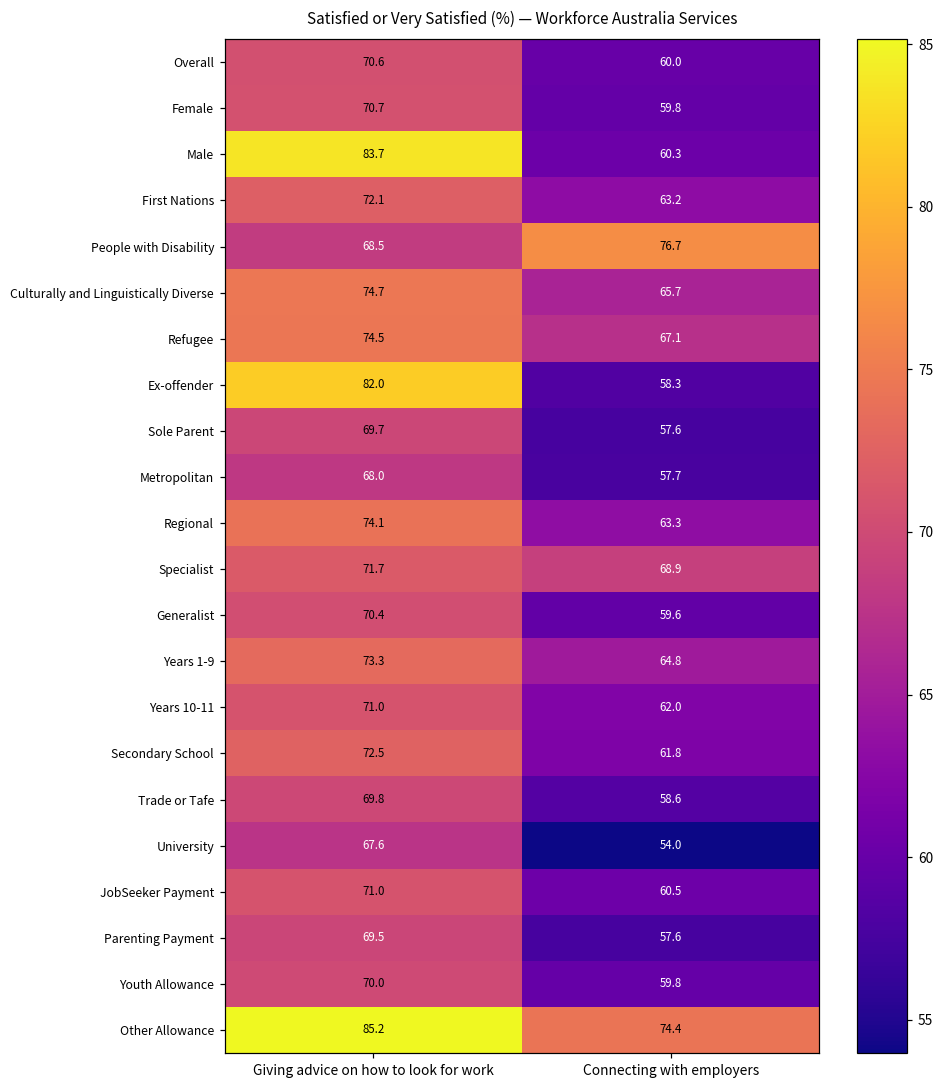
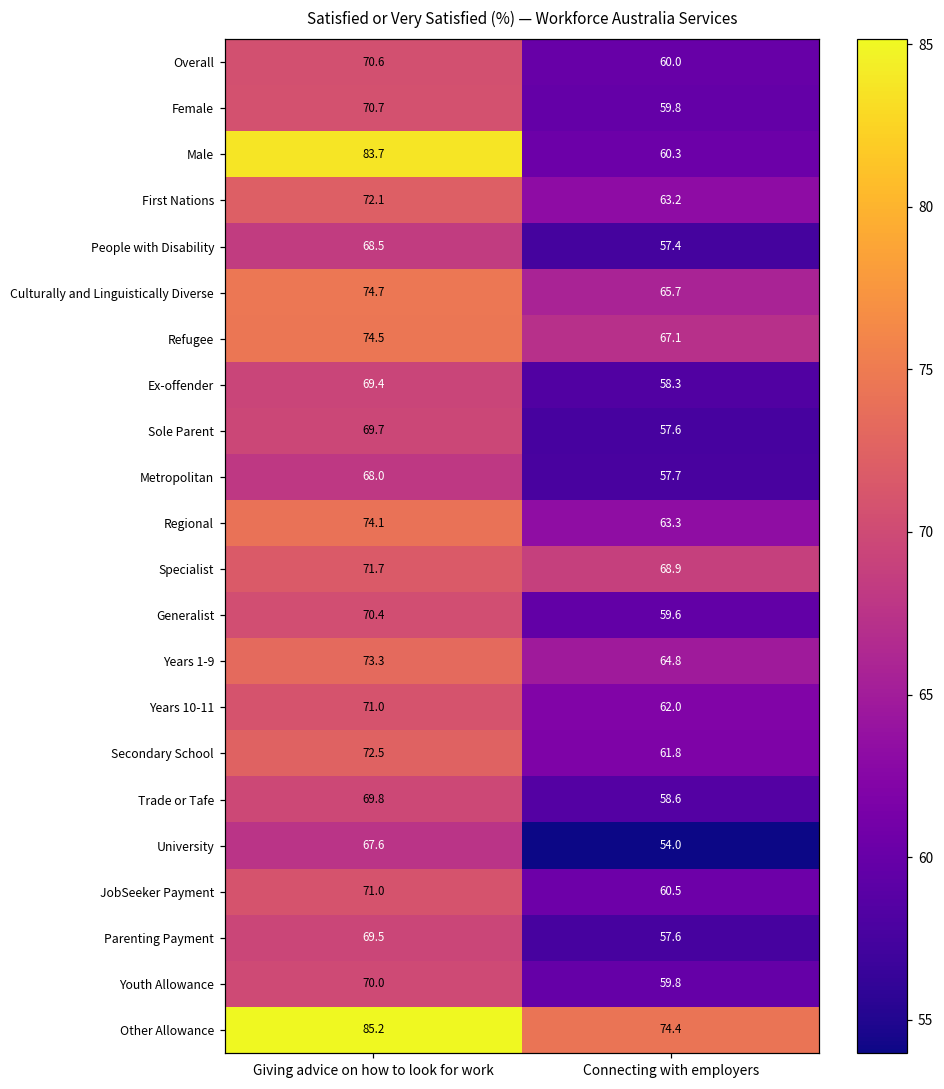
  {
    "Overall": {
      "Giving advice on how to look for work": 70.6,
      "Connecting with employers": 60.0
    },
    "Female": {
      "Giving advice on how to look for work": 70.7,
      "Connecting with employers": 59.8
    },
    "Male": {
      "Giving advice on how to look for work": 83.7,
      "Connecting with employers": 60.3
    },
    "First Nations": {
      "Giving advice on how to look for work": 72.1,
      "Connecting with employers": 63.2
    },
    "People with Disability": {
      "Giving advice on how to look for work": 68.5,
-     "Connecting with employers": 76.7
+     "Connecting with employers": 57.4
    },
    "Culturally and Linguistically Diverse": {
      "Giving advice on how to look for work": 74.7,
      "Connecting with employers": 65.7
    },
    "Refugee": {
      "Giving advice on how to look for work": 74.5,
      "Connecting with employers": 67.1
    },
    "Ex-offender": {
-     "Giving advice on how to look for work": 82.0,
+     "Giving advice on how to look for work": 69.4,
      "Connecting with employers": 58.3
    },
    "Sole Parent": {
      "Giving advice on how to look for work": 69.7,
      "Connecting with employers": 57.6
    },
    "Metropolitan": {
      "Giving advice on how to look for work": 68.0,
      "Connecting with employers": 57.7
    },
    "Regional": {
      "Giving advice on how to look for work": 74.1,
      "Connecting with employers": 63.3
    },
    "Specialist": {
      "Giving advice on how to look for work": 71.7,
      "Connecting with employers": 68.9
    },
    "Generalist": {
      "Giving advice on how to look for work": 70.4,
      "Connecting with employers": 59.6
    },
    "Years 1-9": {
      "Giving advice on how to look for work": 73.3,
      "Connecting with employers": 64.8
    },
    "Years 10-11": {
      "Giving advice on how to look for work": 71.0,
      "Connecting with employers": 62.0
    },
    "Secondary School": {
      "Giving advice on how to look for work": 72.5,
      "Connecting with employers": 61.8
    },
    "Trade or Tafe": {
      "Giving advice on how to look for work": 69.8,
      "Connecting with employers": 58.6
    },
    "University": {
      "Giving advice on how to look for work": 67.6,
      "Connecting with employers": 54.0
    },
    "JobSeeker Payment": {
      "Giving advice on how to look for work": 71.0,
      "Connecting with employers": 60.5
    },
    "Parenting Payment": {
      "Giving advice on how to look for work": 69.5,
      "Connecting with employers": 57.6
    },
    "Youth Allowance": {
      "Giving advice on how to look for work": 70.0,
      "Connecting with employers": 59.8
    },
    "Other Allowance": {
      "Giving advice on how to look for work": 85.2,
      "Connecting with employers": 74.4
    }
  }
